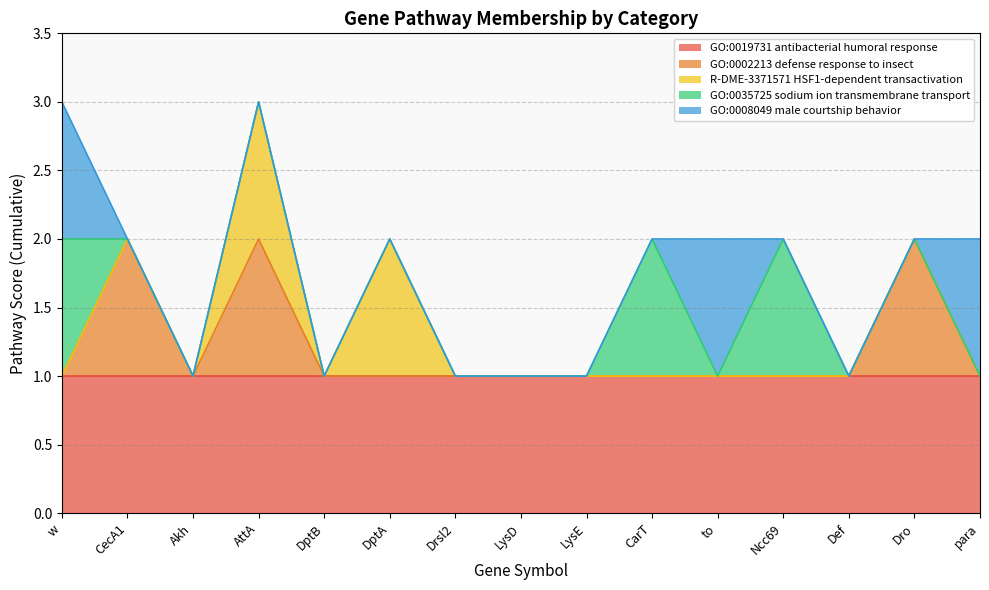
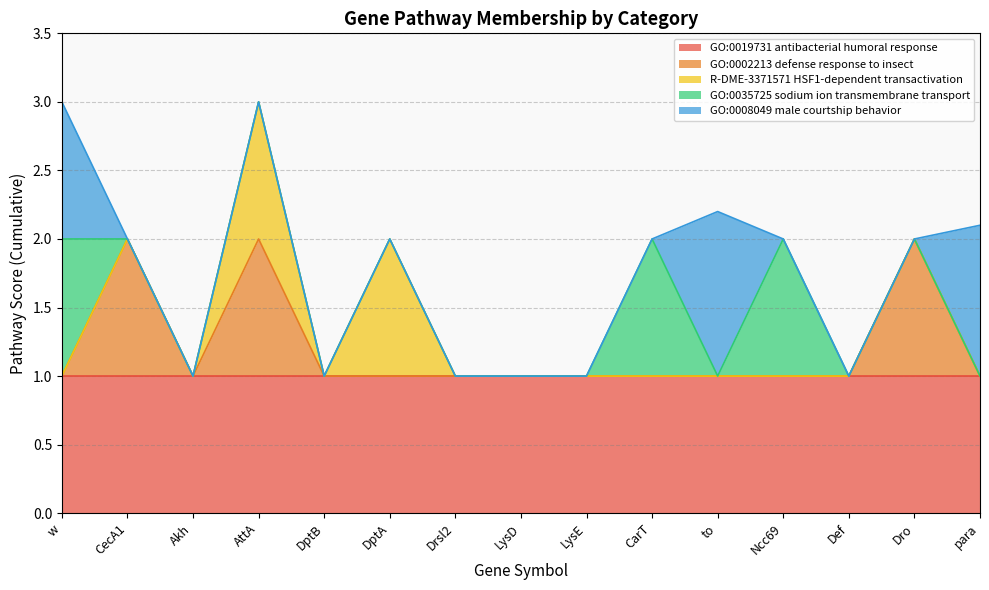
  {
    "GO:0035725 sodium ion transmembrane transport": {
      "w": 1.0
    },
    "GO:0008049 male courtship behavior": {
      "w": 1.0,
-     "to": 1.0,
-     "para": 1.0
+     "to": 1.2,
+     "para": 1.1
    }
  }
